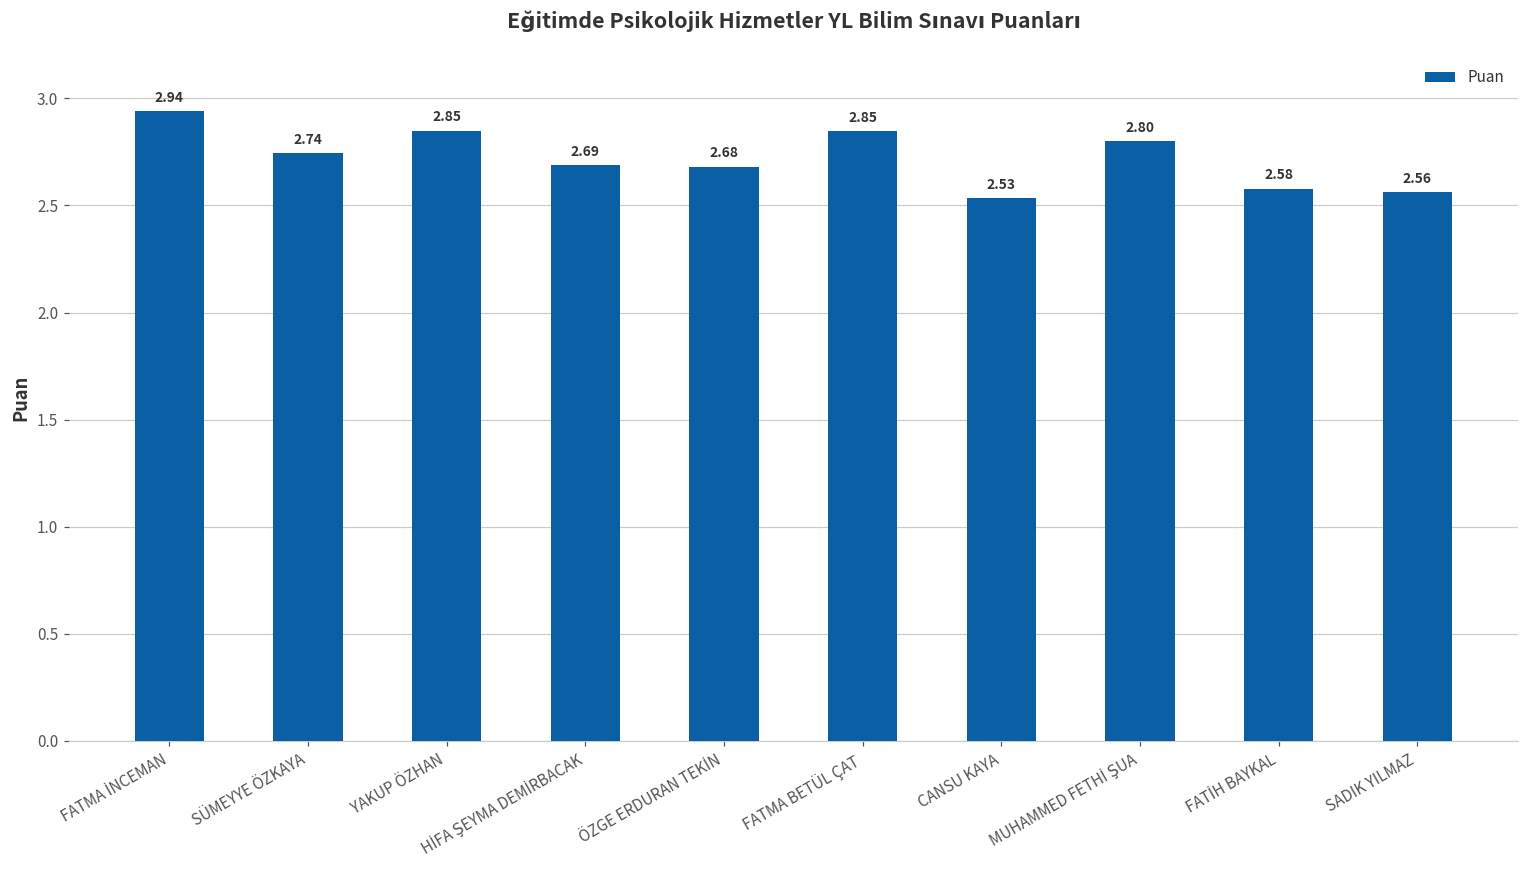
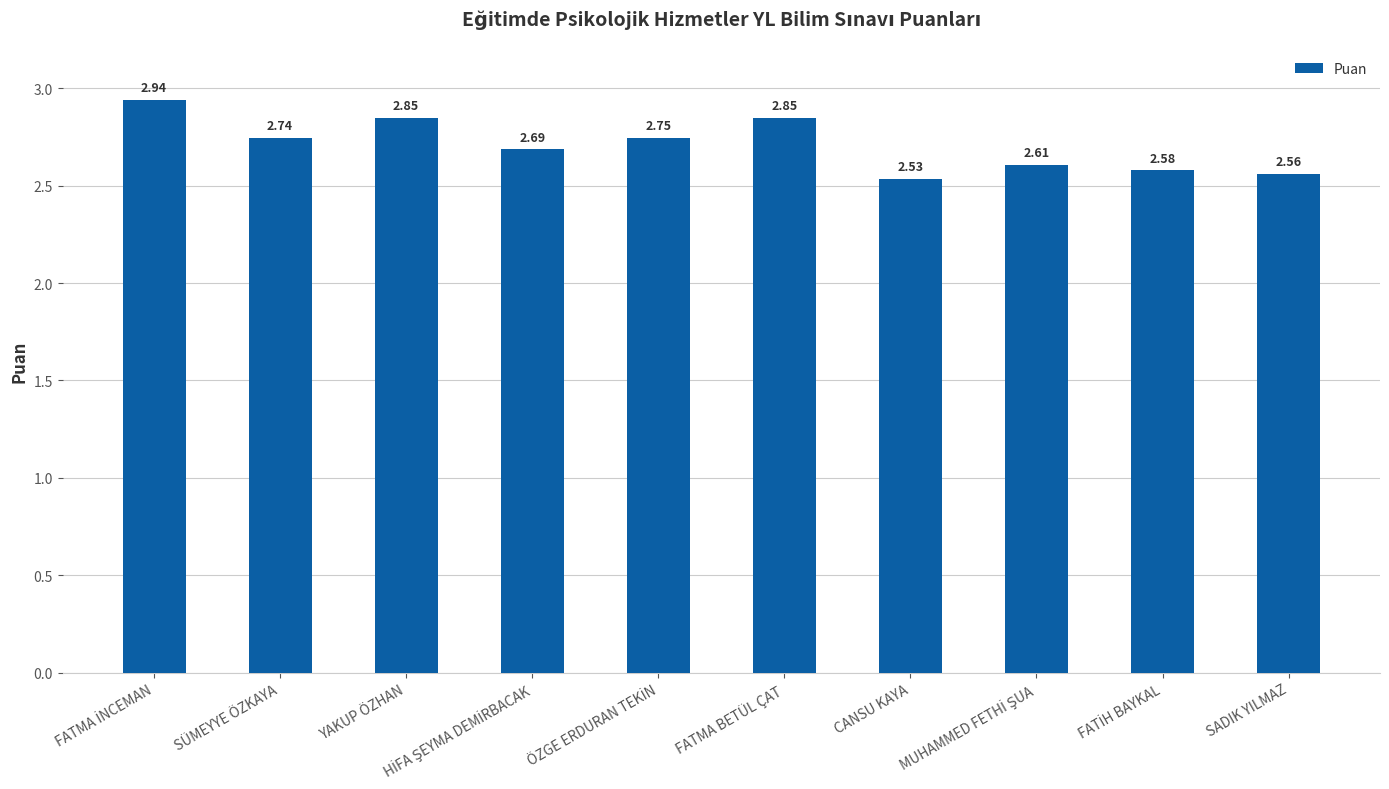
  {
    "FATMA İNCEMAN": 2.94,
    "SÜMEYYE ÖZKAYA": 2.74,
    "YAKUP ÖZHAN": 2.85,
    "HİFA ŞEYMA DEMİRBACAK": 2.69,
-   "ÖZGE ERDURAN TEKİN": 2.68,
+   "ÖZGE ERDURAN TEKİN": 2.75,
    "FATMA BETÜL ÇAT": 2.85,
    "CANSU KAYA": 2.53,
-   "MUHAMMED FETHİ ŞUA": 2.80,
+   "MUHAMMED FETHİ ŞUA": 2.61,
    "FATİH BAYKAL": 2.58,
    "SADIK YILMAZ": 2.56
  }
